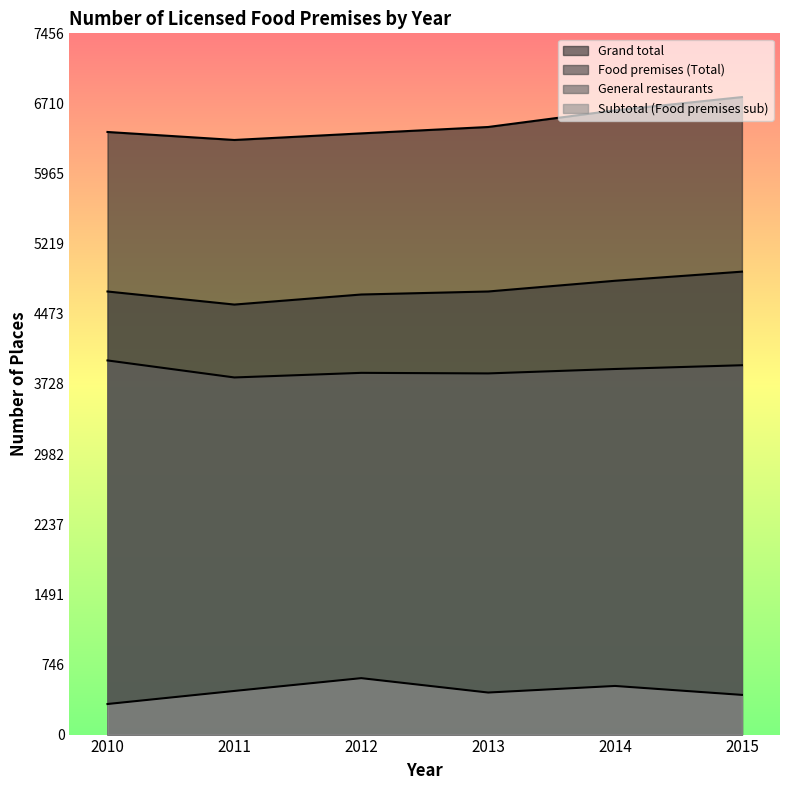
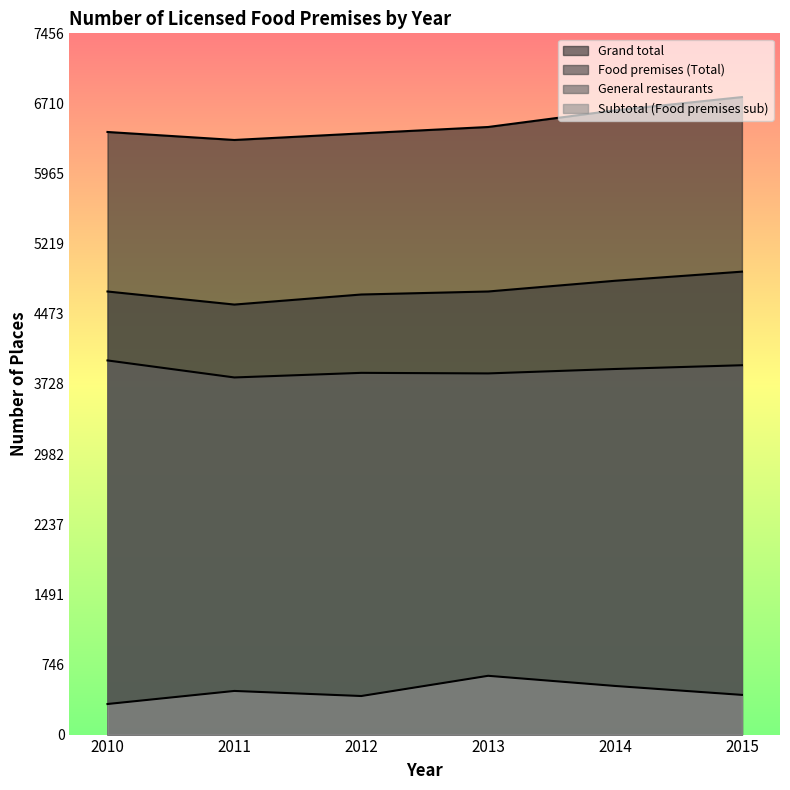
  {
    "Subtotal (Food premises sub)": {
      "2010": 300,
      "2011": 500,
-     "2012": 600,
-     "2013": 400,
+     "2012": 400,
+     "2013": 600,
      "2014": 500,
      "2015": 400
    }
  }
